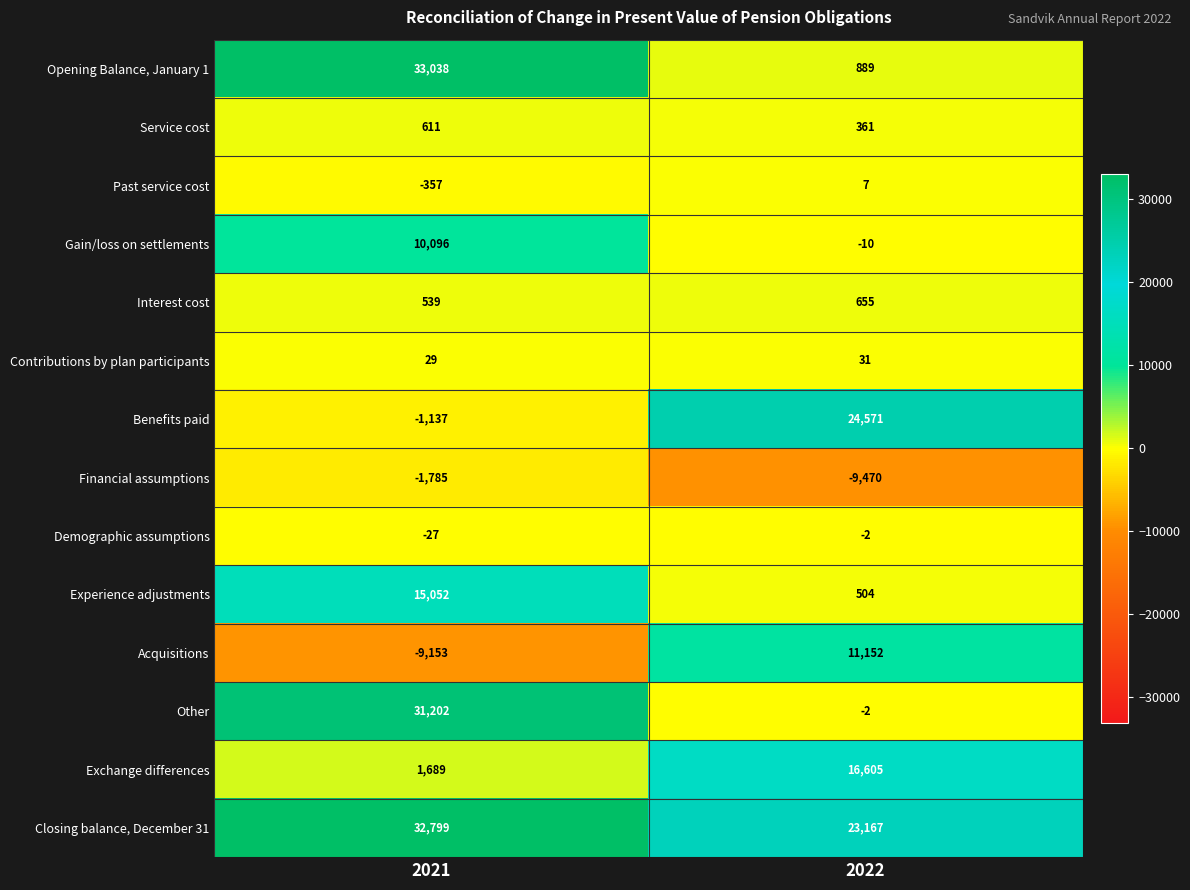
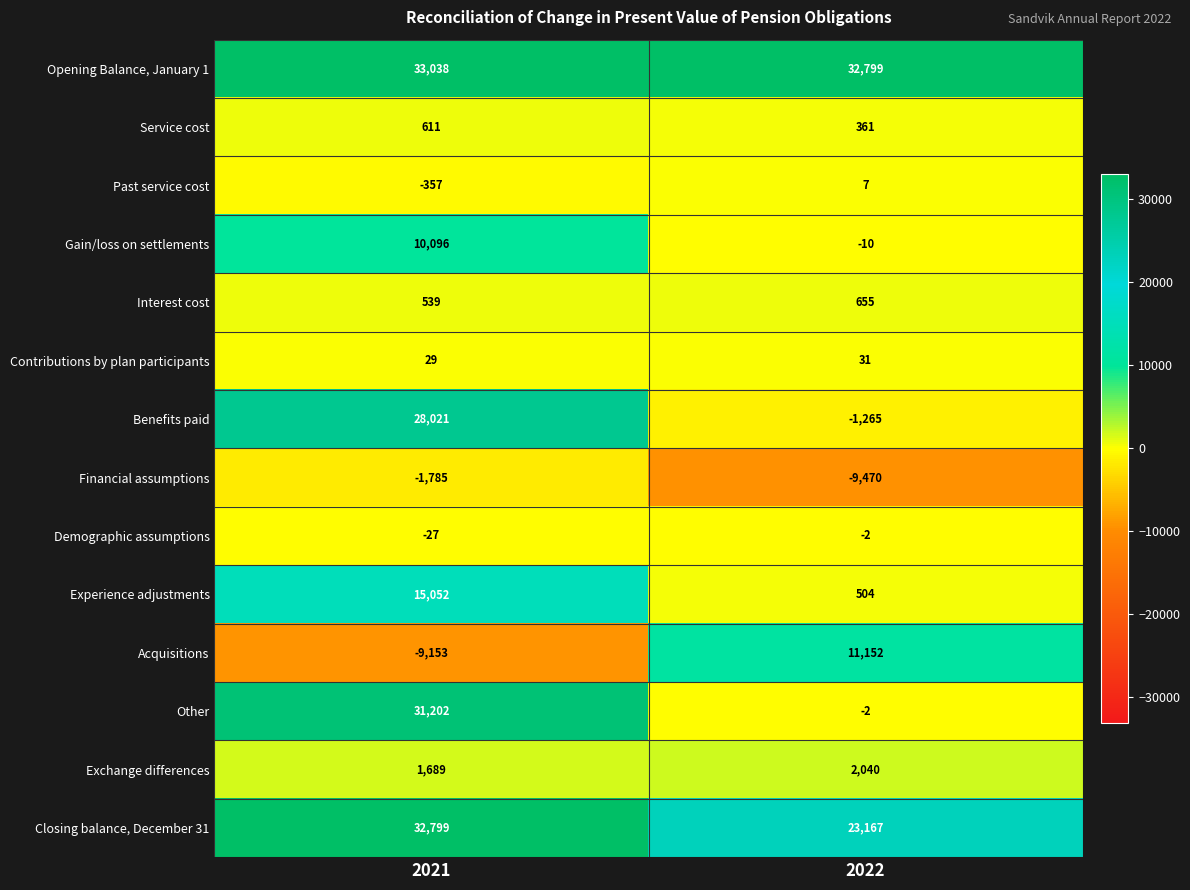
  {
    "Opening Balance, January 1": {
      "2021": "33,038",
-     "2022": "889"
+     "2022": "32,799"
    },
    "Service cost": {
      "2021": "611",
      "2022": "361"
    },
    "Past service cost": {
      "2021": "-357",
      "2022": "7"
    },
    "Gain/loss on settlements": {
      "2021": "10,096",
      "2022": "-10"
    },
    "Interest cost": {
      "2021": "539",
      "2022": "655"
    },
    "Contributions by plan participants": {
      "2021": "29",
      "2022": "31"
    },
    "Benefits paid": {
-     "2021": "-1,137",
-     "2022": "24,571"
+     "2021": "28,021",
+     "2022": "-1,265"
    },
    "Financial assumptions": {
      "2021": "-1,785",
      "2022": "-9,470"
    },
    "Demographic assumptions": {
      "2021": "-27",
      "2022": "-2"
    },
    "Experience adjustments": {
      "2021": "15,052",
      "2022": "504"
    },
    "Acquisitions": {
      "2021": "-9,153",
      "2022": "11,152"
    },
    "Other": {
      "2021": "31,202",
      "2022": "-2"
    },
    "Exchange differences": {
      "2021": "1,689",
-     "2022": "16,605"
+     "2022": "2,040"
    },
    "Closing balance, December 31": {
      "2021": "32,799",
      "2022": "23,167"
    }
  }
